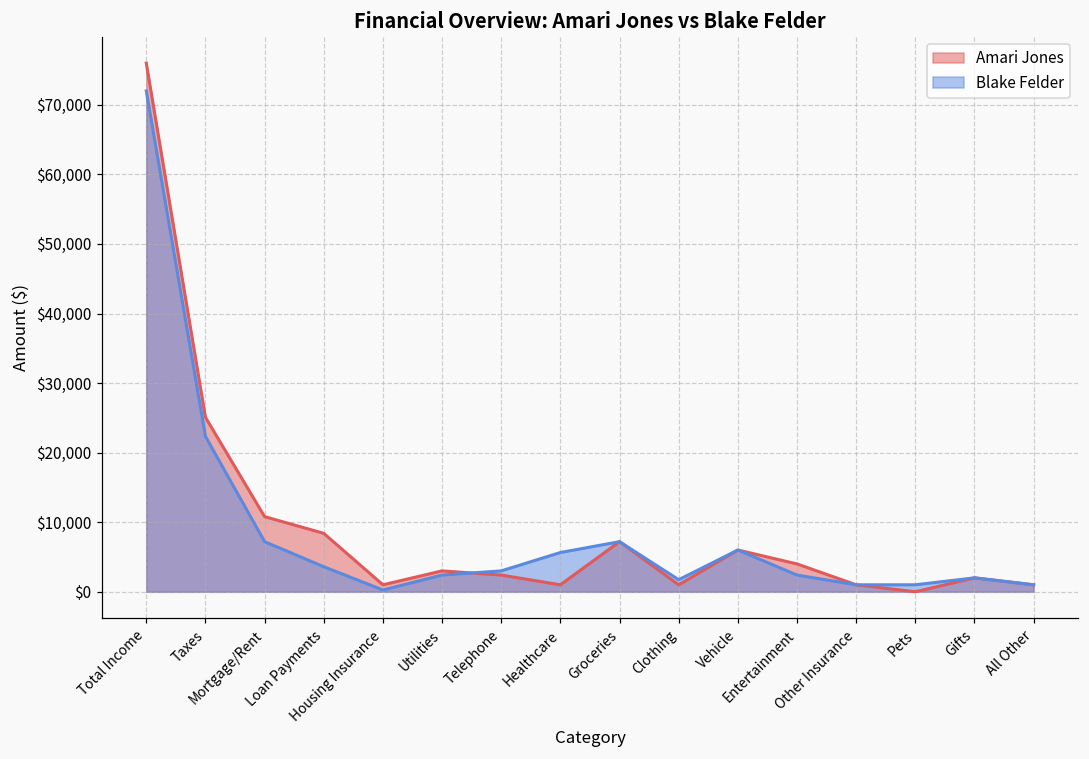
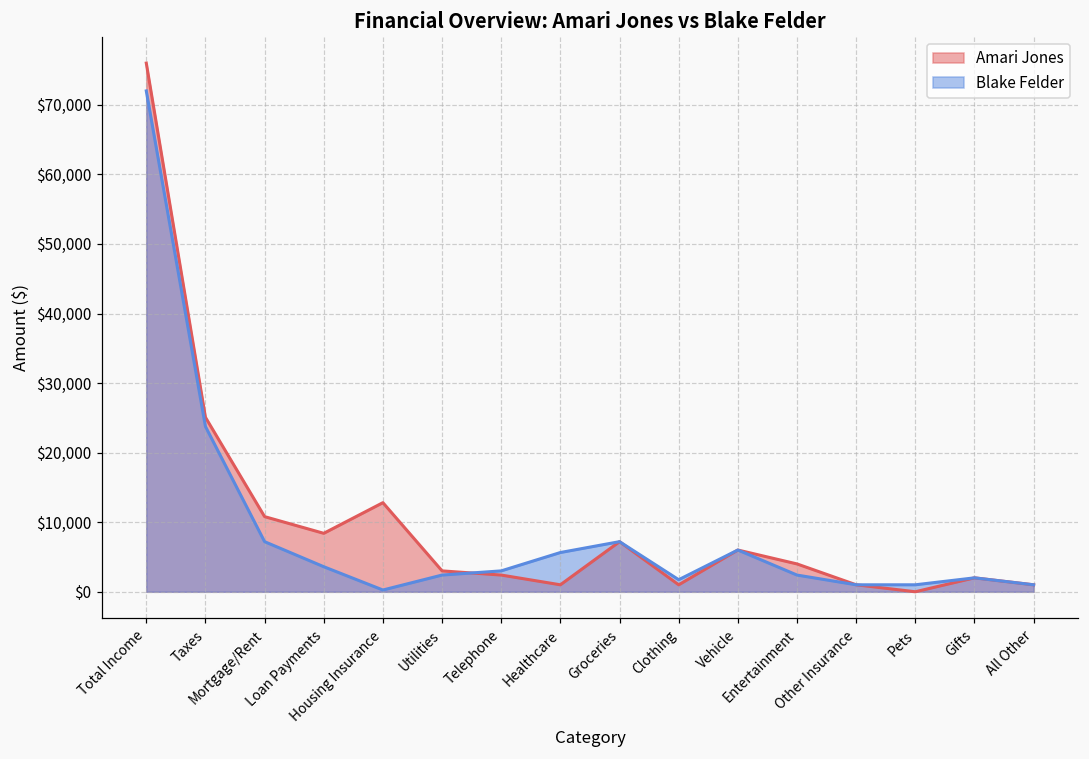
  {
    "Amari Jones": {
      "Total Income": "$76,000",
      "Taxes": "$25,000",
      "Mortgage/Rent": "$11,000",
      "Loan Payments": "$8,000",
-     "Housing Insurance": "$1,000",
+     "Housing Insurance": "$13,000",
      "Utilities": "$3,000",
      "Telephone": "$2,000",
      "Healthcare": "$1,000",
      "Clothing": "$1,000",
      "Entertainment": "$4,000",
      "Pets": "$0"
    },
    "Blake Felder": {
      "Total Income": "$72,000",
-     "Taxes": "$22,000",
+     "Taxes": "$24,000",
      "Mortgage/Rent": "$7,000",
      "Loan Payments": "$4,000",
      "Housing Insurance": "$0",
      "Utilities": "$2,000",
      "Telephone": "$3,000",
      "Healthcare": "$6,000",
      "Clothing": "$2,000",
      "Entertainment": "$2,000",
      "Pets": "$1,000"
    }
  }
